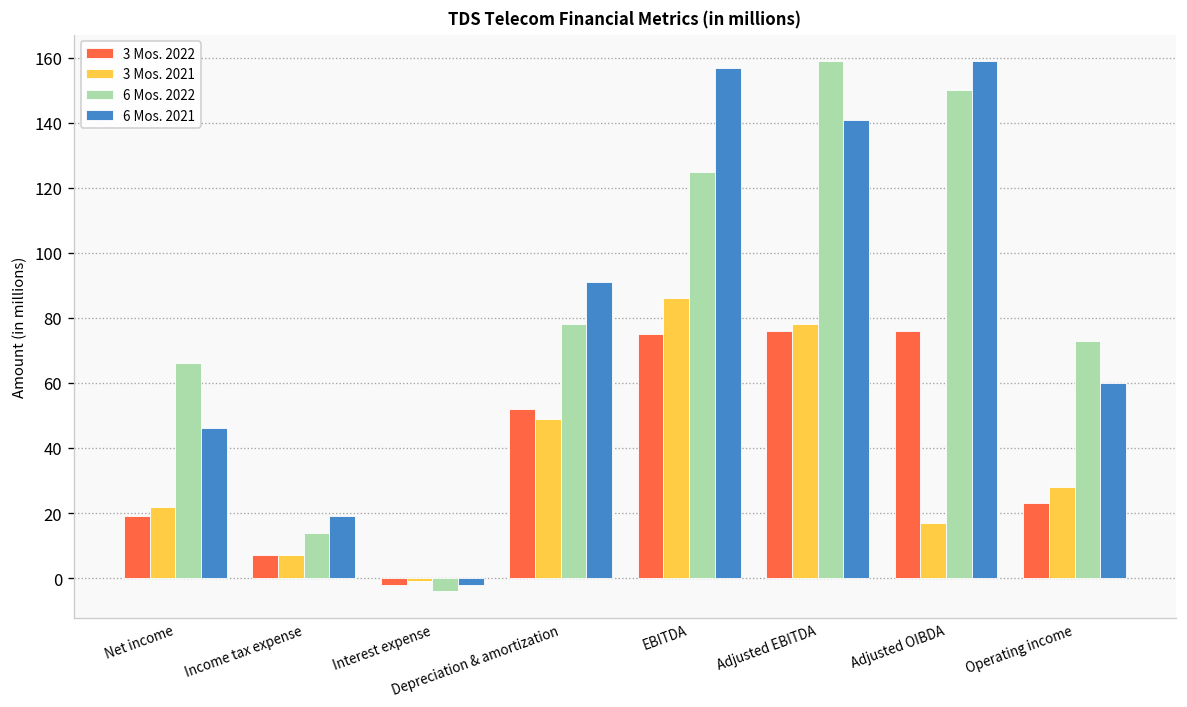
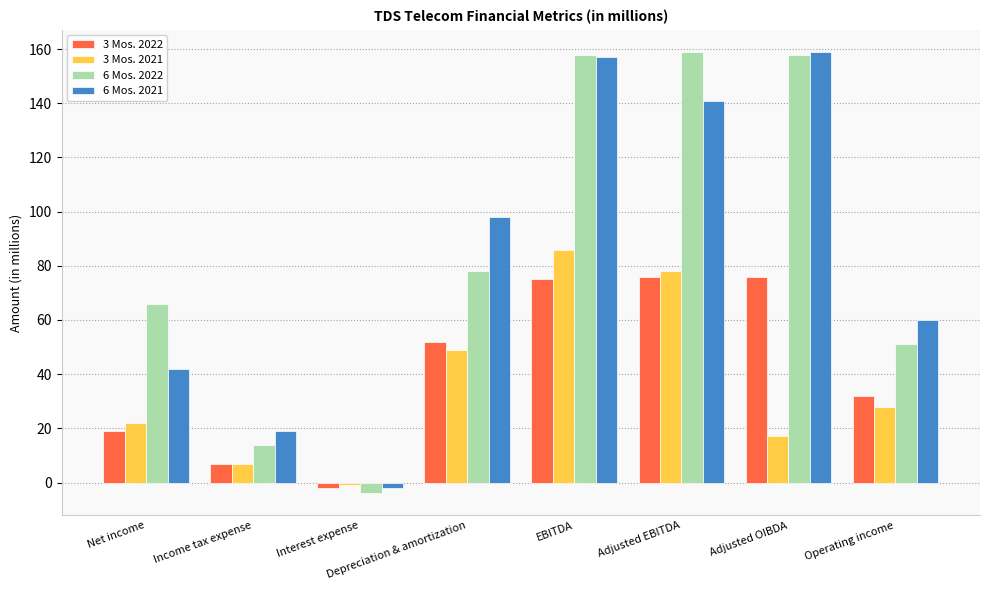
  {
    "3 Mos. 2022": {
      "Net income": 19,
      "Income tax expense": 7,
      "Interest expense": -2,
      "Depreciation & amortization": 52,
      "EBITDA": 75,
      "Adjusted EBITDA": 76,
      "Adjusted OIBDA": 76,
-     "Operating income": 23
+     "Operating income": 32
    },
    "3 Mos. 2021": {
      "Net income": 22,
      "Income tax expense": 7,
      "Interest expense": -1,
      "Depreciation & amortization": 49,
      "EBITDA": 86,
      "Adjusted EBITDA": 78,
      "Adjusted OIBDA": 17,
      "Operating income": 28
    },
    "6 Mos. 2022": {
      "Net income": 66,
      "Income tax expense": 14,
      "Interest expense": -4,
      "Depreciation & amortization": 78,
-     "EBITDA": 125,
+     "EBITDA": 158,
      "Adjusted EBITDA": 159,
-     "Adjusted OIBDA": 150,
-     "Operating income": 73
+     "Adjusted OIBDA": 158,
+     "Operating income": 51
    },
    "6 Mos. 2021": {
-     "Net income": 46,
+     "Net income": 42,
      "Income tax expense": 19,
      "Interest expense": -2,
-     "Depreciation & amortization": 91,
+     "Depreciation & amortization": 98,
      "EBITDA": 157,
      "Adjusted EBITDA": 141,
      "Adjusted OIBDA": 159,
      "Operating income": 60
    }
  }
